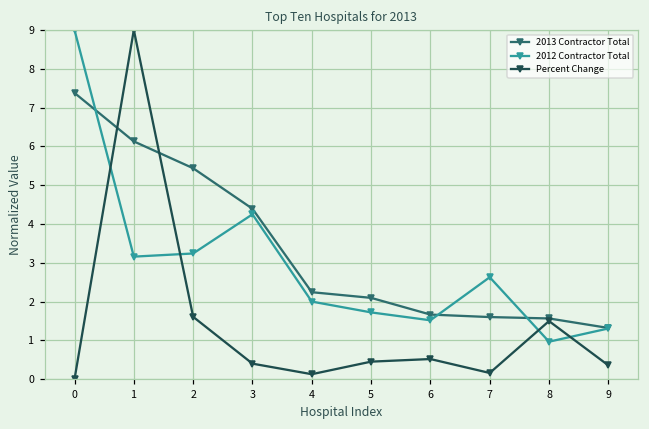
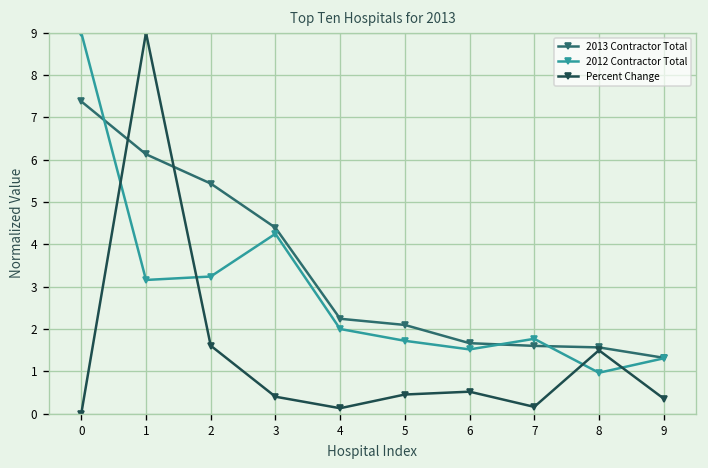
  {
    "2012 Contractor Total": {
      "0": 9.0,
      "1": 3.2,
      "2": 3.2,
      "3": 4.2,
      "4": 2.0,
      "5": 1.7,
      "6": 1.5,
-     "7": 2.6,
+     "7": 1.8,
      "8": 1.0
    }
  }
